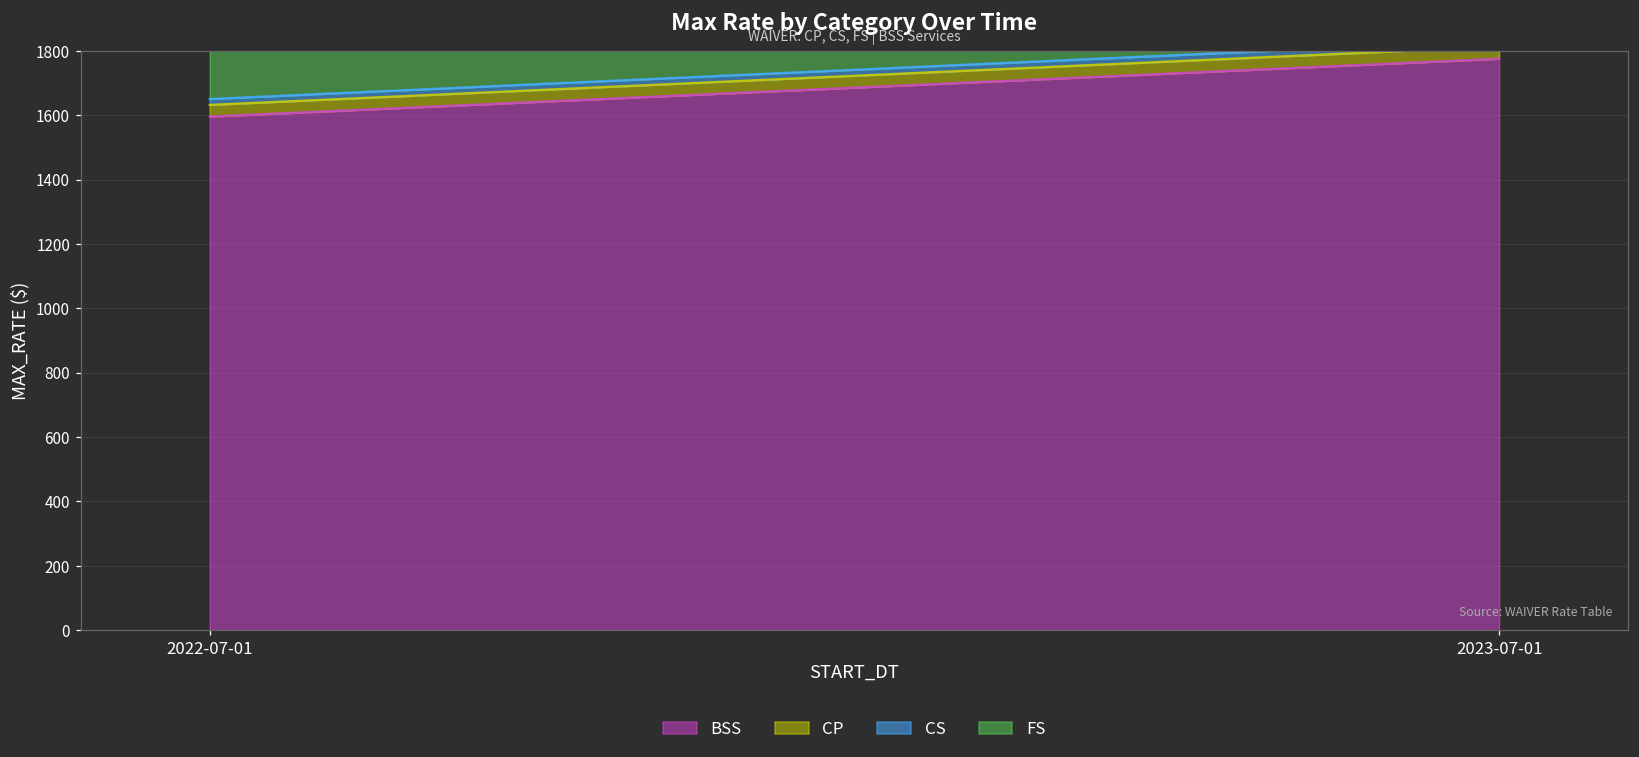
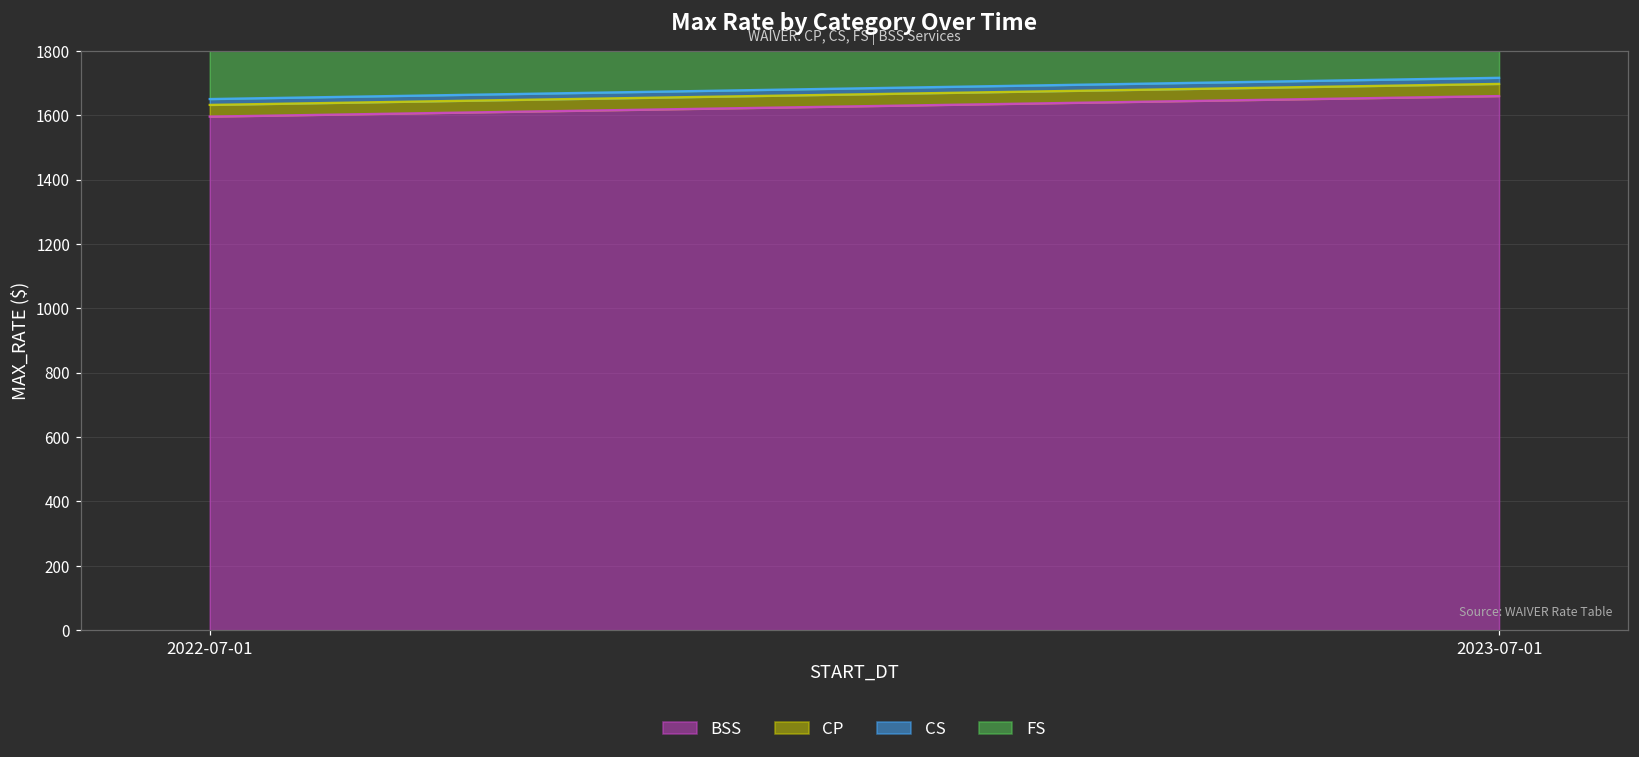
  {
    "BSS": {
      "2022-07-01": 1600,
-     "2023-07-01": 1780
+     "2023-07-01": 1660
    },
    "CP": {
      "2022-07-01": 40
    },
    "CS": {
      "2022-07-01": 20
    }
  }
